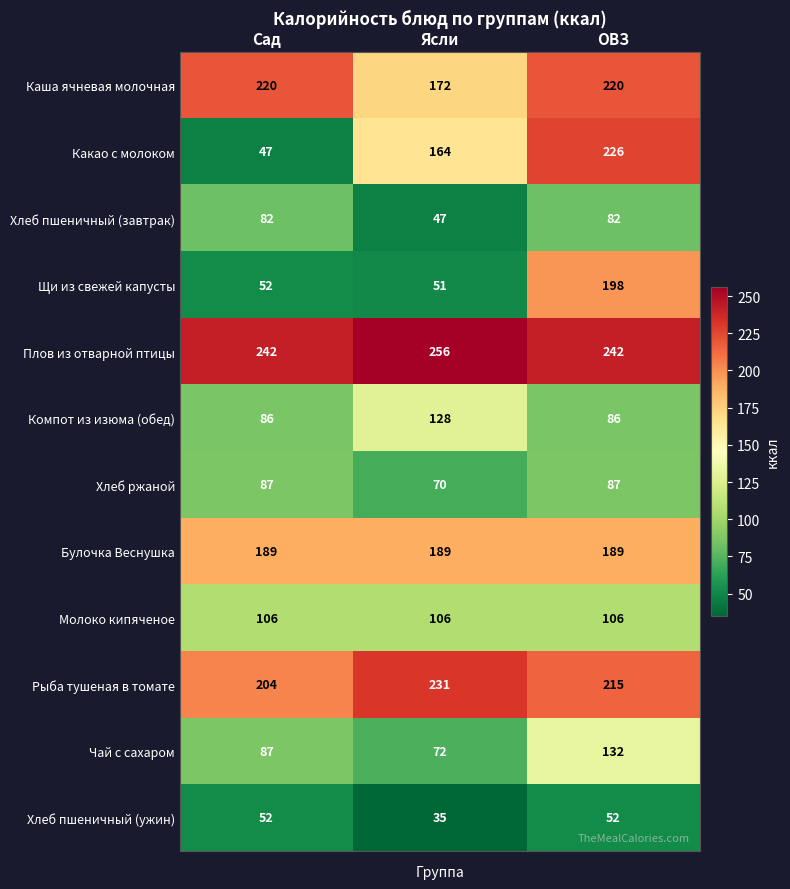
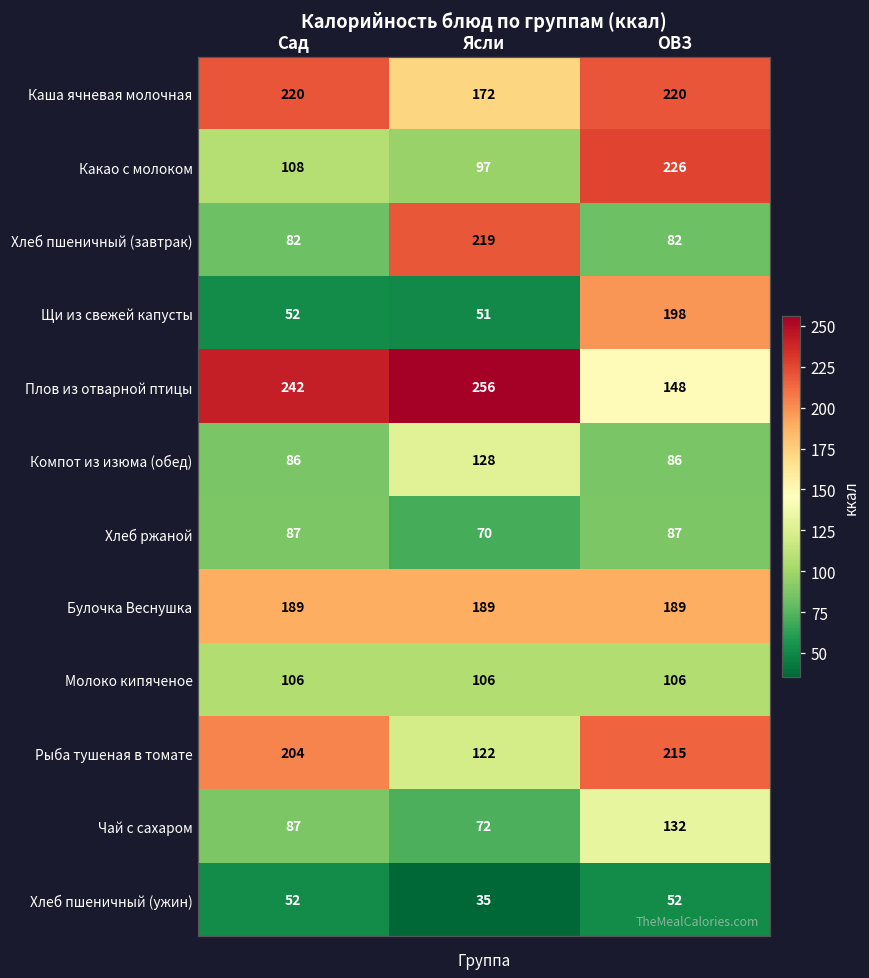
  {
    "Каша ячневая молочная": {
      "Сад": 220,
      "Ясли": 172,
      "ОВЗ": 220
    },
    "Какао с молоком": {
-     "Сад": 47,
-     "Ясли": 164,
+     "Сад": 108,
+     "Ясли": 97,
      "ОВЗ": 226
    },
    "Хлеб пшеничный (завтрак)": {
      "Сад": 82,
-     "Ясли": 47,
+     "Ясли": 219,
      "ОВЗ": 82
    },
    "Щи из свежей капусты": {
      "Сад": 52,
      "Ясли": 51,
      "ОВЗ": 198
    },
    "Плов из отварной птицы": {
      "Сад": 242,
      "Ясли": 256,
-     "ОВЗ": 242
+     "ОВЗ": 148
    },
    "Компот из изюма (обед)": {
      "Сад": 86,
      "Ясли": 128,
      "ОВЗ": 86
    },
    "Хлеб ржаной": {
      "Сад": 87,
      "Ясли": 70,
      "ОВЗ": 87
    },
    "Булочка Веснушка": {
      "Сад": 189,
      "Ясли": 189,
      "ОВЗ": 189
    },
    "Молоко кипяченое": {
      "Сад": 106,
      "Ясли": 106,
      "ОВЗ": 106
    },
    "Рыба тушеная в томате": {
      "Сад": 204,
-     "Ясли": 231,
+     "Ясли": 122,
      "ОВЗ": 215
    },
    "Чай с сахаром": {
      "Сад": 87,
      "Ясли": 72,
      "ОВЗ": 132
    },
    "Хлеб пшеничный (ужин)": {
      "Сад": 52,
      "Ясли": 35
    }
  }
